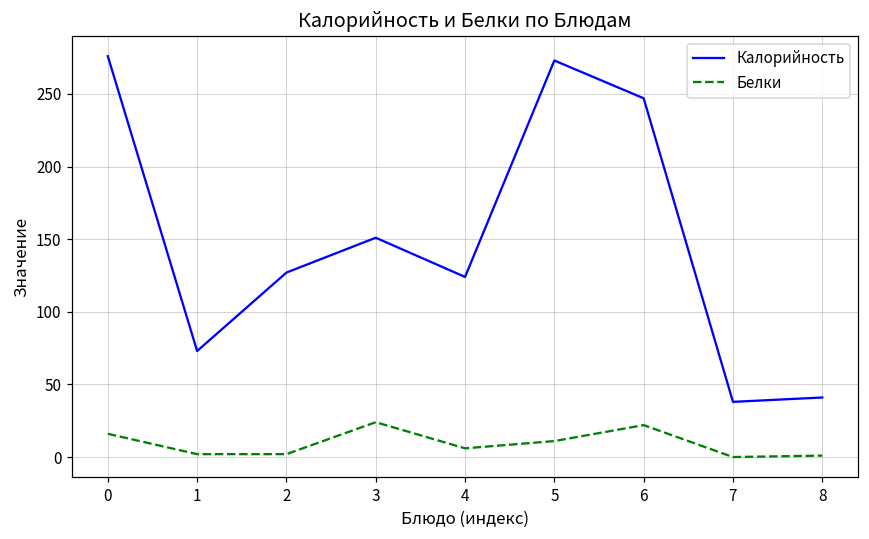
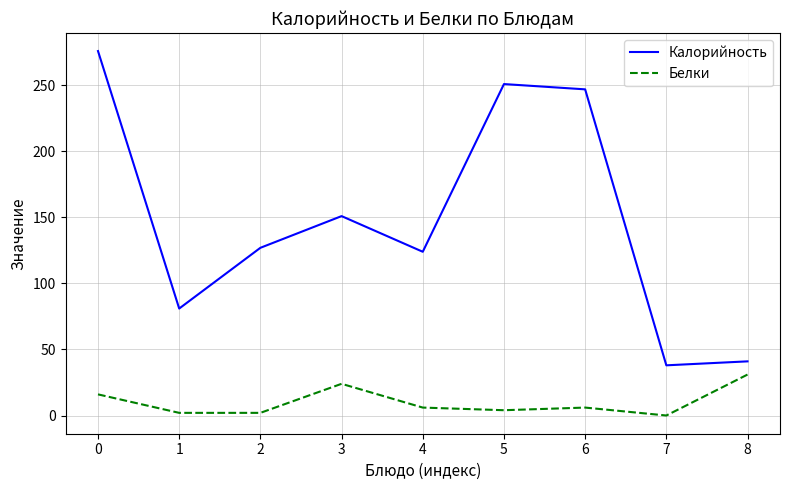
  {
    "Калорийность": {
      "0": 276,
-     "1": 73,
+     "1": 81,
      "2": 127,
      "3": 151,
      "4": 124,
-     "5": 273,
+     "5": 251,
      "6": 247,
      "7": 38,
      "8": 41
    },
    "Белки": {
      "0": 16,
      "1": 2,
      "2": 2,
      "3": 24,
      "4": 6,
-     "5": 11,
-     "6": 22,
+     "5": 4,
+     "6": 6,
      "7": 0,
-     "8": 1
+     "8": 31
    }
  }
